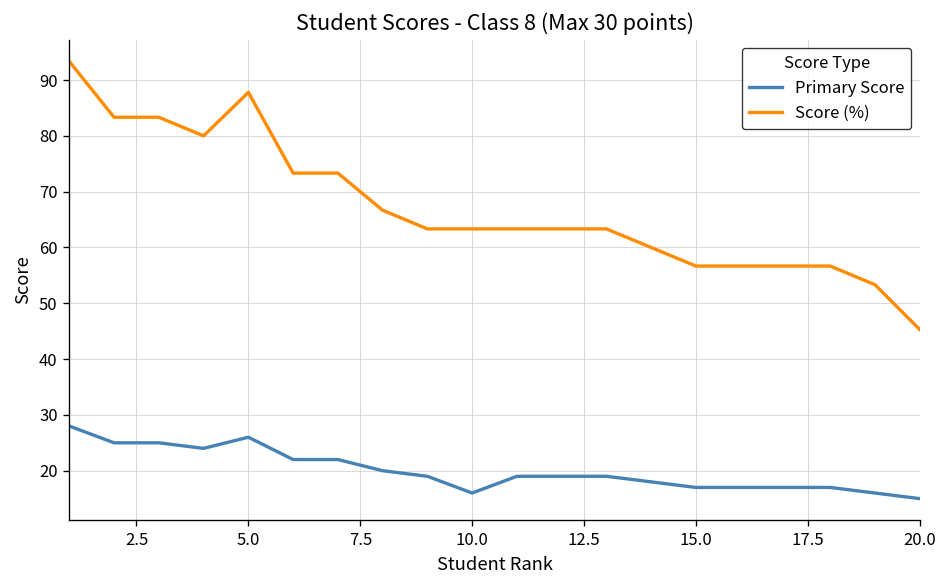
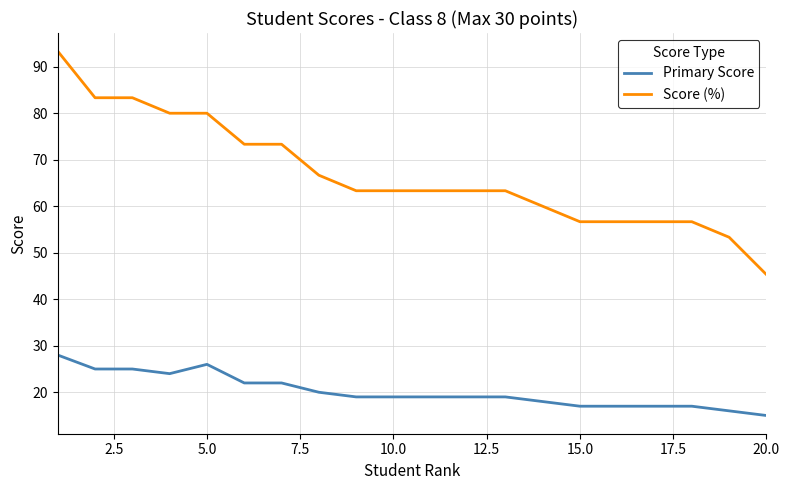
  {
    "Primary Score": {
      "5.0": 26,
-     "10.0": 16,
+     "10.0": 19,
      "15.0": 17,
      "20.0": 15
    },
    "Score (%)": {
-     "5.0": 88,
+     "5.0": 80,
      "10.0": 63,
      "15.0": 57,
      "20.0": 45
    }
  }
